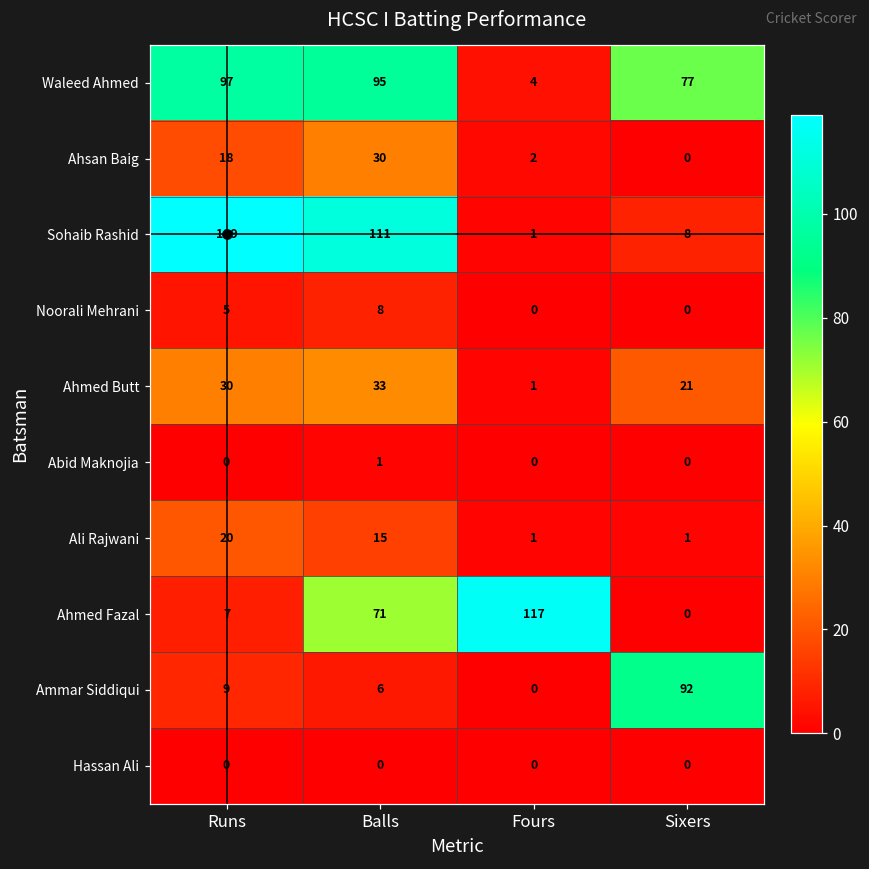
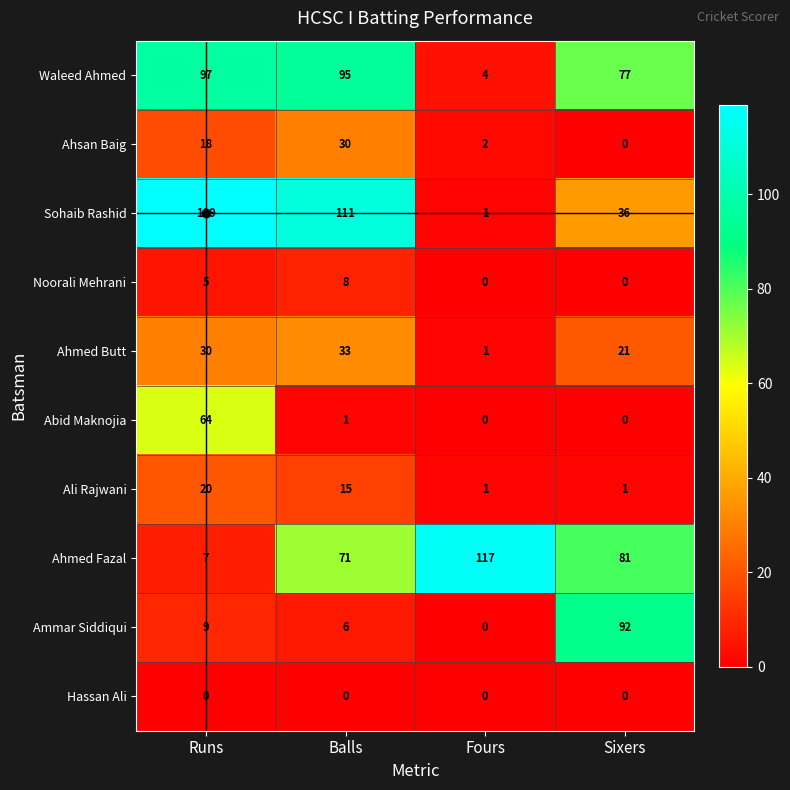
  {
    "Waleed Ahmed": {
      "Runs": 97,
      "Balls": 95,
      "Fours": 4,
      "Sixers": 77
    },
    "Ahsan Baig": {
      "Runs": 18,
      "Balls": 30,
      "Fours": 2,
      "Sixers": 0
    },
    "Sohaib Rashid": {
      "Balls": 111,
      "Fours": 1,
-     "Sixers": 8
+     "Sixers": 36
    },
    "Noorali Mehrani": {
      "Runs": 5,
      "Balls": 8,
      "Fours": 0,
      "Sixers": 0
    },
    "Ahmed Butt": {
      "Runs": 30,
      "Balls": 33,
      "Fours": 1,
      "Sixers": 21
    },
    "Abid Maknojia": {
-     "Runs": 0,
+     "Runs": 64,
      "Balls": 1,
      "Fours": 0,
      "Sixers": 0
    },
    "Ali Rajwani": {
      "Runs": 20,
      "Balls": 15,
      "Fours": 1,
      "Sixers": 1
    },
    "Ahmed Fazal": {
      "Runs": 7,
      "Balls": 71,
      "Fours": 117,
-     "Sixers": 0
+     "Sixers": 81
    },
    "Ammar Siddiqui": {
      "Runs": 9,
      "Balls": 6,
      "Fours": 0,
      "Sixers": 92
    },
    "Hassan Ali": {
      "Runs": 0,
      "Balls": 0,
      "Fours": 0,
      "Sixers": 0
    }
  }
